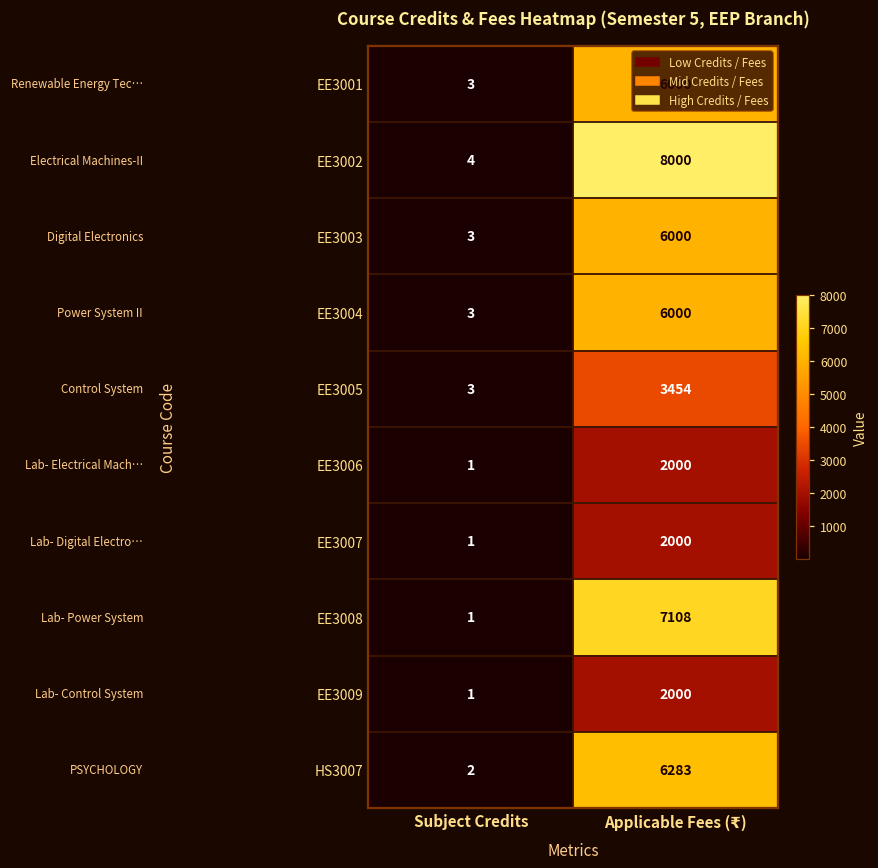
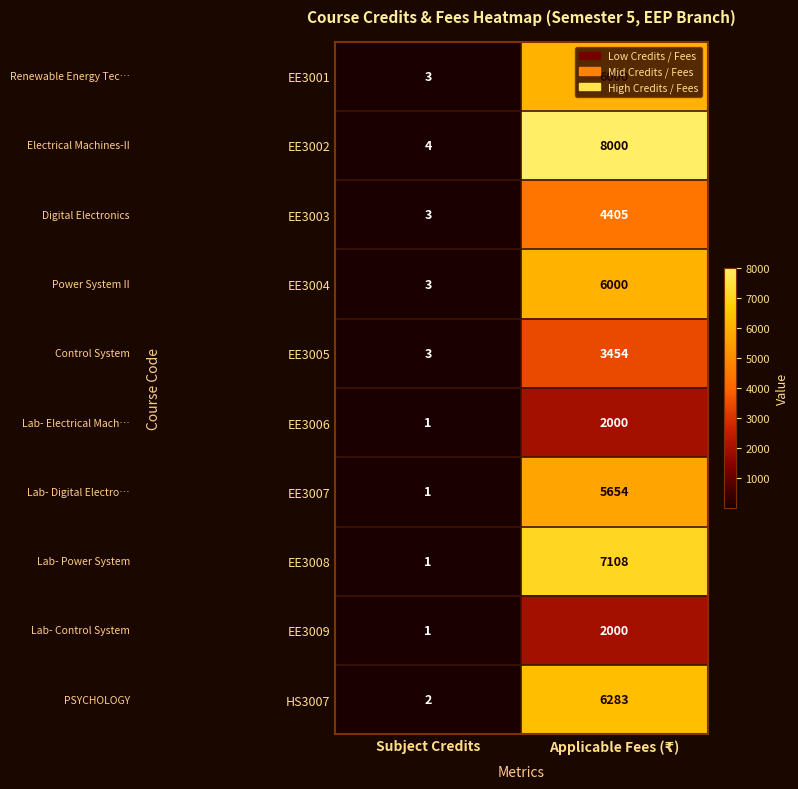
  {
    "EE3001": {
      "Subject Credits": 3
    },
    "EE3002": {
      "Subject Credits": 4,
      "Applicable Fees (₹)": 8000
    },
    "EE3003": {
      "Subject Credits": 3,
-     "Applicable Fees (₹)": 6000
+     "Applicable Fees (₹)": 4405
    },
    "EE3004": {
      "Subject Credits": 3,
      "Applicable Fees (₹)": 6000
    },
    "EE3005": {
      "Subject Credits": 3,
      "Applicable Fees (₹)": 3454
    },
    "EE3006": {
      "Subject Credits": 1,
      "Applicable Fees (₹)": 2000
    },
    "EE3007": {
      "Subject Credits": 1,
-     "Applicable Fees (₹)": 2000
+     "Applicable Fees (₹)": 5654
    },
    "EE3008": {
      "Subject Credits": 1,
      "Applicable Fees (₹)": 7108
    },
    "EE3009": {
      "Subject Credits": 1,
      "Applicable Fees (₹)": 2000
    },
    "HS3007": {
      "Subject Credits": 2,
      "Applicable Fees (₹)": 6283
    }
  }
